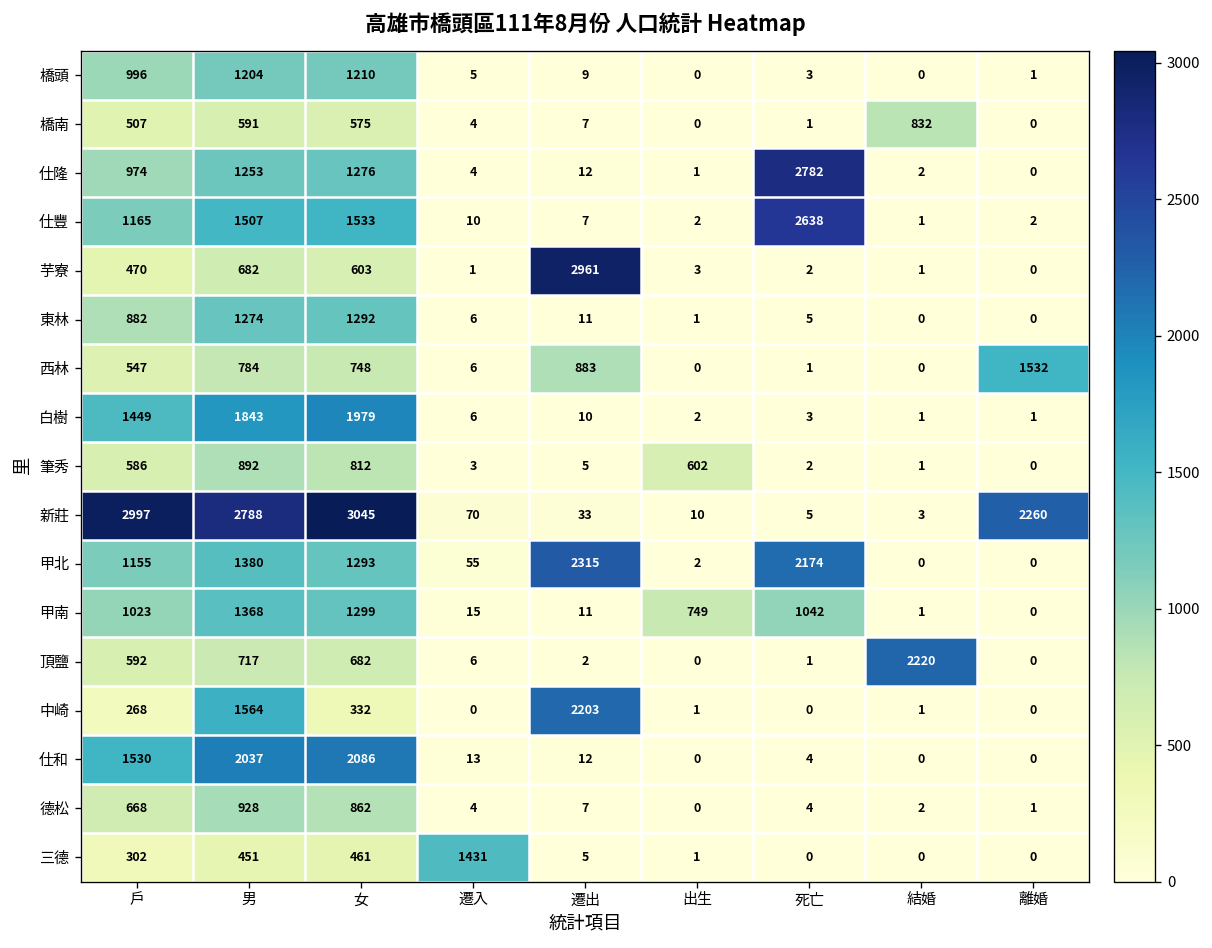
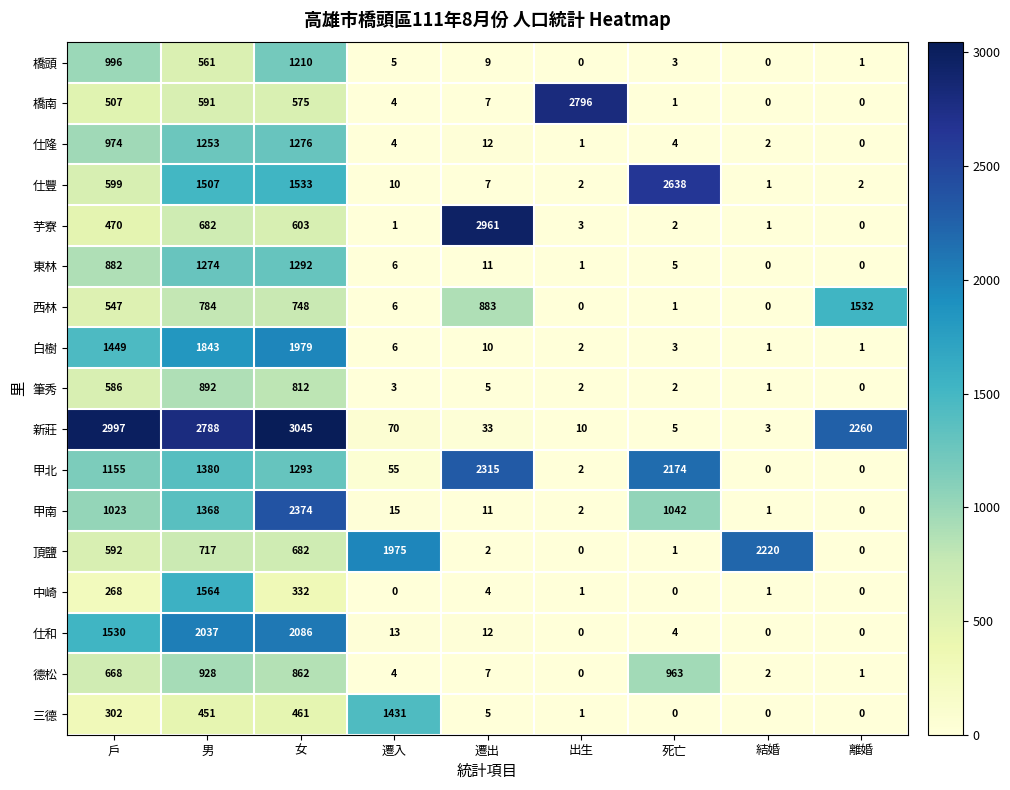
  {
    "橋頭": {
      "戶": 996,
-     "男": 1204,
+     "男": 561,
      "女": 1210,
      "遷入": 5,
      "遷出": 9,
      "出生": 0,
      "死亡": 3,
      "結婚": 0,
      "離婚": 1
    },
    "橋南": {
      "戶": 507,
      "男": 591,
      "女": 575,
      "遷入": 4,
      "遷出": 7,
-     "出生": 0,
+     "出生": 2796,
      "死亡": 1,
-     "結婚": 832,
+     "結婚": 0,
      "離婚": 0
    },
    "仕隆": {
      "戶": 974,
      "男": 1253,
      "女": 1276,
      "遷入": 4,
      "遷出": 12,
      "出生": 1,
-     "死亡": 2782,
+     "死亡": 4,
      "結婚": 2,
      "離婚": 0
    },
    "仕豐": {
-     "戶": 1165,
+     "戶": 599,
      "男": 1507,
      "女": 1533,
      "遷入": 10,
      "遷出": 7,
      "出生": 2,
      "死亡": 2638,
      "結婚": 1,
      "離婚": 2
    },
    "芋寮": {
      "戶": 470,
      "男": 682,
      "女": 603,
      "遷入": 1,
      "遷出": 2961,
      "出生": 3,
      "死亡": 2,
      "結婚": 1,
      "離婚": 0
    },
    "東林": {
      "戶": 882,
      "男": 1274,
      "女": 1292,
      "遷入": 6,
      "遷出": 11,
      "出生": 1,
      "死亡": 5,
      "結婚": 0,
      "離婚": 0
    },
    "西林": {
      "戶": 547,
      "男": 784,
      "女": 748,
      "遷入": 6,
      "遷出": 883,
      "出生": 0,
      "死亡": 1,
      "結婚": 0,
      "離婚": 1532
    },
    "白樹": {
      "戶": 1449,
      "男": 1843,
      "女": 1979,
      "遷入": 6,
      "遷出": 10,
      "出生": 2,
      "死亡": 3,
      "結婚": 1,
      "離婚": 1
    },
    "筆秀": {
      "戶": 586,
      "男": 892,
      "女": 812,
      "遷入": 3,
      "遷出": 5,
-     "出生": 602,
+     "出生": 2,
      "死亡": 2,
      "結婚": 1,
      "離婚": 0
    },
    "新莊": {
      "戶": 2997,
      "男": 2788,
      "女": 3045,
      "遷入": 70,
      "遷出": 33,
      "出生": 10,
      "死亡": 5,
      "結婚": 3,
      "離婚": 2260
    },
    "甲北": {
      "戶": 1155,
      "男": 1380,
      "女": 1293,
      "遷入": 55,
      "遷出": 2315,
      "出生": 2,
      "死亡": 2174,
      "結婚": 0,
      "離婚": 0
    },
    "甲南": {
      "戶": 1023,
      "男": 1368,
-     "女": 1299,
+     "女": 2374,
      "遷入": 15,
      "遷出": 11,
-     "出生": 749,
+     "出生": 2,
      "死亡": 1042,
      "結婚": 1,
      "離婚": 0
    },
    "頂鹽": {
      "戶": 592,
      "男": 717,
      "女": 682,
-     "遷入": 6,
+     "遷入": 1975,
      "遷出": 2,
      "出生": 0,
      "死亡": 1,
      "結婚": 2220,
      "離婚": 0
    },
    "中崎": {
      "戶": 268,
      "男": 1564,
      "女": 332,
      "遷入": 0,
-     "遷出": 2203,
+     "遷出": 4,
      "出生": 1,
      "死亡": 0,
      "結婚": 1,
      "離婚": 0
    },
    "仕和": {
      "戶": 1530,
      "男": 2037,
      "女": 2086,
      "遷入": 13,
      "遷出": 12,
      "出生": 0,
      "死亡": 4,
      "結婚": 0,
      "離婚": 0
    },
    "德松": {
      "戶": 668,
      "男": 928,
      "女": 862,
      "遷入": 4,
      "遷出": 7,
      "出生": 0,
-     "死亡": 4,
+     "死亡": 963,
      "結婚": 2,
      "離婚": 1
    },
    "三德": {
      "戶": 302,
      "男": 451,
      "女": 461,
      "遷入": 1431,
      "遷出": 5,
      "出生": 1,
      "死亡": 0,
      "結婚": 0,
      "離婚": 0
    }
  }
